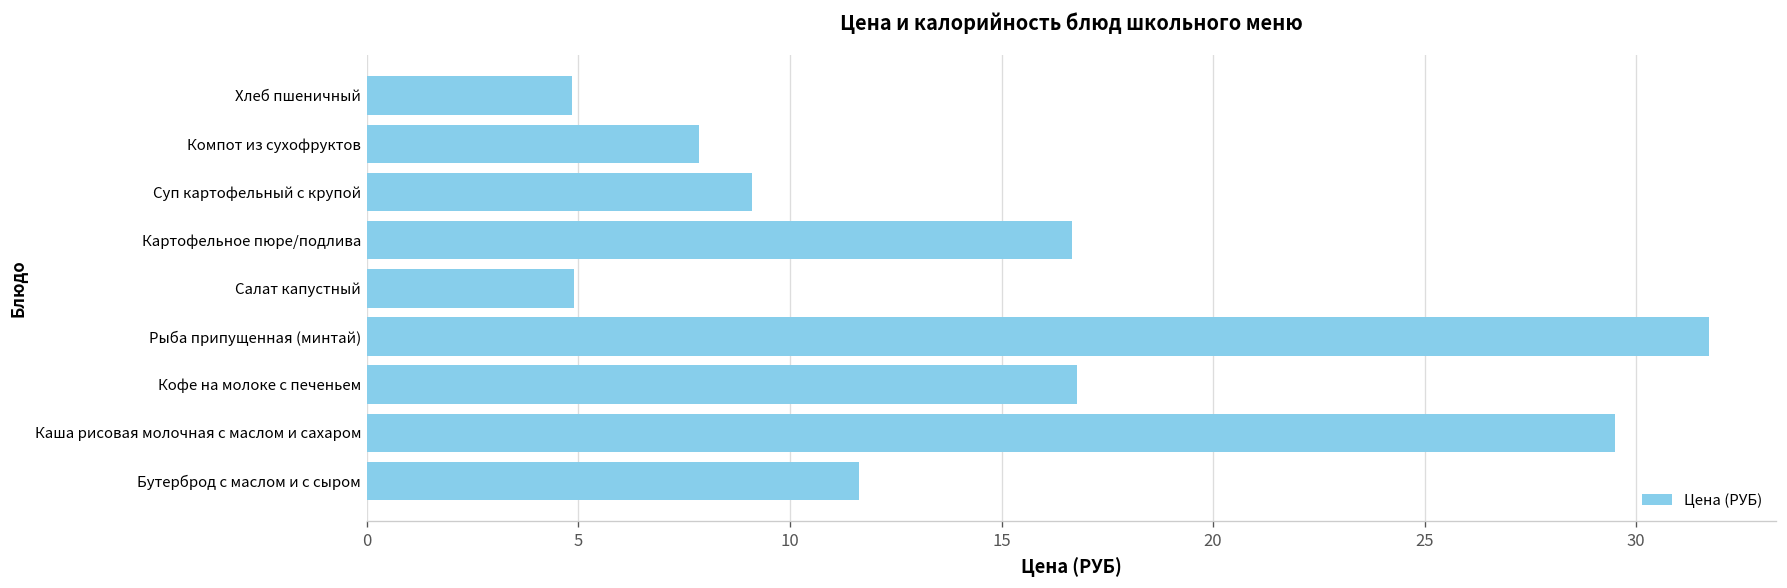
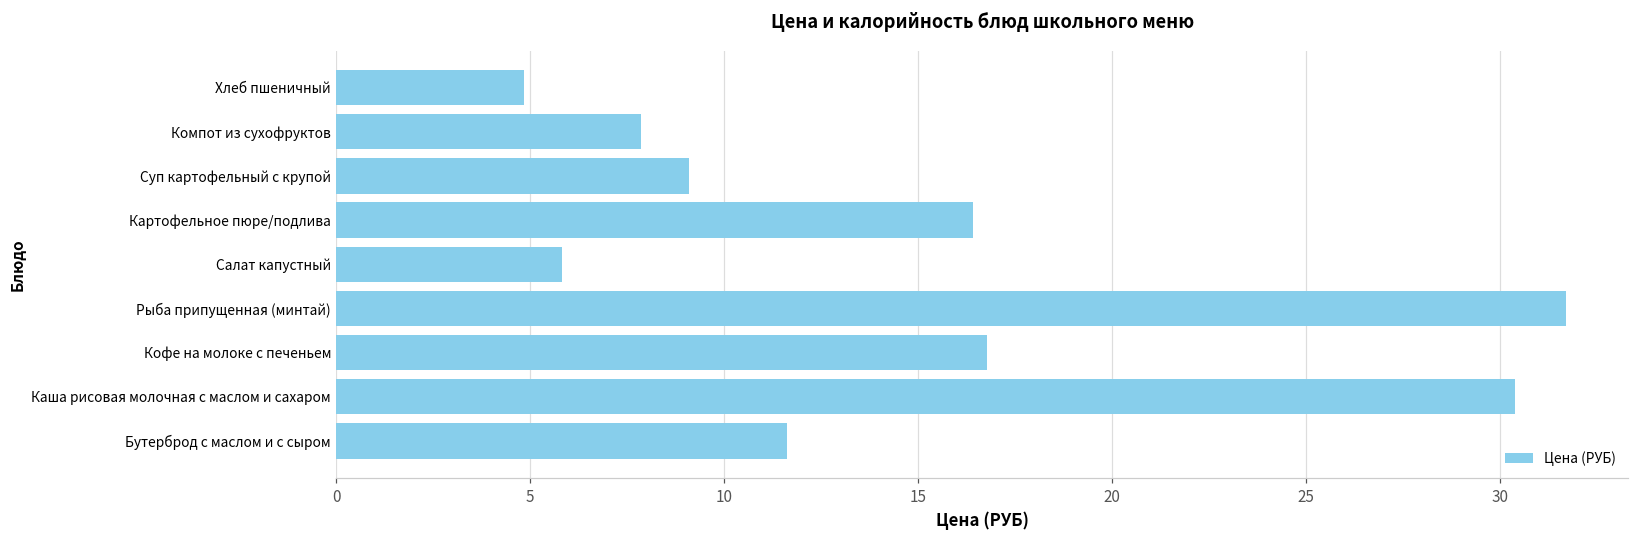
  {
    "Хлеб пшеничный": 4.9,
    "Компот из сухофруктов": 7.9,
    "Суп картофельный с крупой": 9.1,
-   "Картофельное пюре/подлива": 16.7,
-   "Салат капустный": 4.9,
+   "Картофельное пюре/подлива": 16.4,
+   "Салат капустный": 5.8,
    "Рыба припущенная (минтай)": 31.7,
    "Кофе на молоке с печеньем": 16.8,
-   "Каша рисовая молочная с маслом и сахаром": 29.5,
+   "Каша рисовая молочная с маслом и сахаром": 30.4,
    "Бутерброд с маслом и с сыром": 11.6
  }
